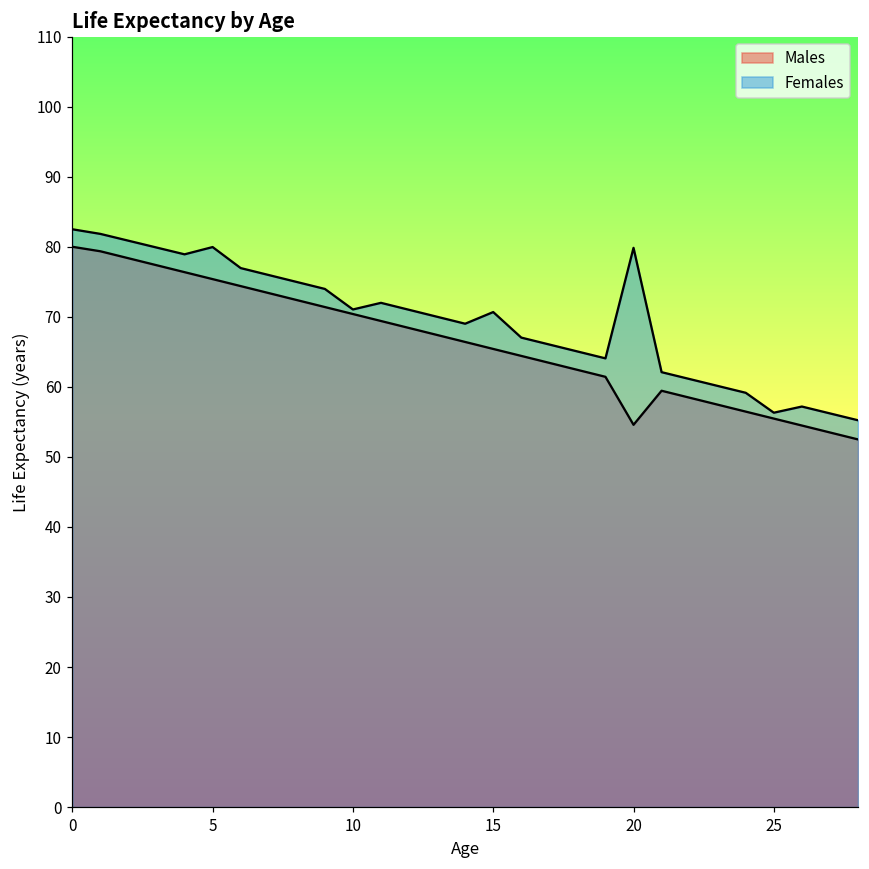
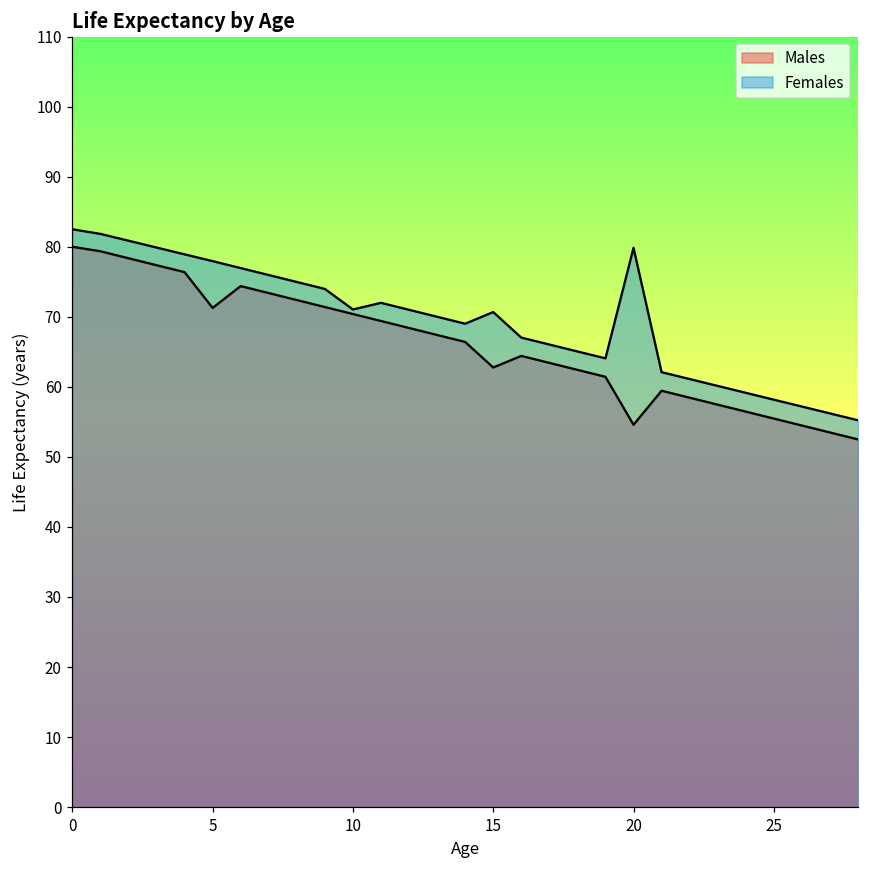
  {
    "Males": {
      "0": 80,
-     "5": 75,
+     "5": 71,
      "10": 70,
-     "15": 65,
+     "15": 63,
      "20": 55,
      "25": 55
    },
    "Females": {
      "0": 83,
-     "5": 80,
+     "5": 78,
      "10": 71,
      "15": 71,
      "20": 80,
-     "25": 56
+     "25": 58
    }
  }
